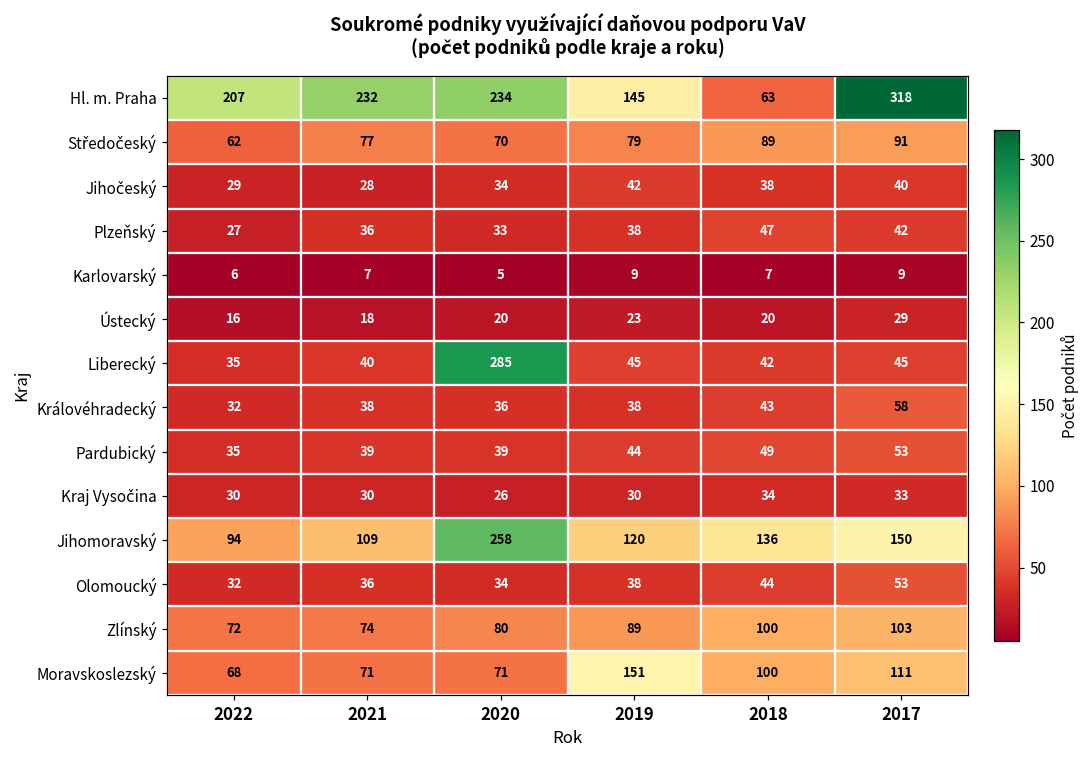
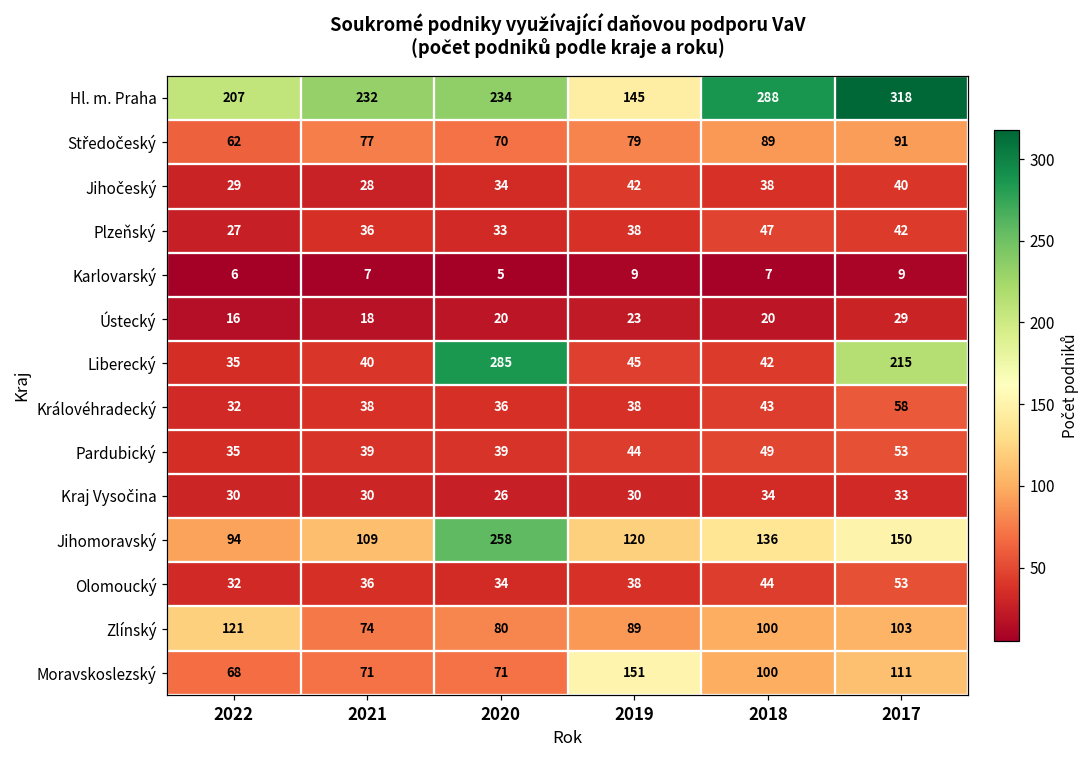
  {
    "Hl. m. Praha": {
      "2022": 207,
      "2021": 232,
      "2020": 234,
      "2019": 145,
-     "2018": 63,
+     "2018": 288,
      "2017": 318
    },
    "Středočeský": {
      "2022": 62,
      "2021": 77,
      "2020": 70,
      "2019": 79,
      "2018": 89,
      "2017": 91
    },
    "Jihočeský": {
      "2022": 29,
      "2021": 28,
      "2020": 34,
      "2019": 42,
      "2018": 38,
      "2017": 40
    },
    "Plzeňský": {
      "2022": 27,
      "2021": 36,
      "2020": 33,
      "2019": 38,
      "2018": 47,
      "2017": 42
    },
    "Karlovarský": {
      "2022": 6,
      "2021": 7,
      "2020": 5,
      "2019": 9,
      "2018": 7,
      "2017": 9
    },
    "Ústecký": {
      "2022": 16,
      "2021": 18,
      "2020": 20,
      "2019": 23,
      "2018": 20,
      "2017": 29
    },
    "Liberecký": {
      "2022": 35,
      "2021": 40,
      "2020": 285,
      "2019": 45,
      "2018": 42,
-     "2017": 45
+     "2017": 215
    },
    "Královéhradecký": {
      "2022": 32,
      "2021": 38,
      "2020": 36,
      "2019": 38,
      "2018": 43,
      "2017": 58
    },
    "Pardubický": {
      "2022": 35,
      "2021": 39,
      "2020": 39,
      "2019": 44,
      "2018": 49,
      "2017": 53
    },
    "Kraj Vysočina": {
      "2022": 30,
      "2021": 30,
      "2020": 26,
      "2019": 30,
      "2018": 34,
      "2017": 33
    },
    "Jihomoravský": {
      "2022": 94,
      "2021": 109,
      "2020": 258,
      "2019": 120,
      "2018": 136,
      "2017": 150
    },
    "Olomoucký": {
      "2022": 32,
      "2021": 36,
      "2020": 34,
      "2019": 38,
      "2018": 44,
      "2017": 53
    },
    "Zlínský": {
-     "2022": 72,
+     "2022": 121,
      "2021": 74,
      "2020": 80,
      "2019": 89,
      "2018": 100,
      "2017": 103
    },
    "Moravskoslezský": {
      "2022": 68,
      "2021": 71,
      "2020": 71,
      "2019": 151,
      "2018": 100,
      "2017": 111
    }
  }
